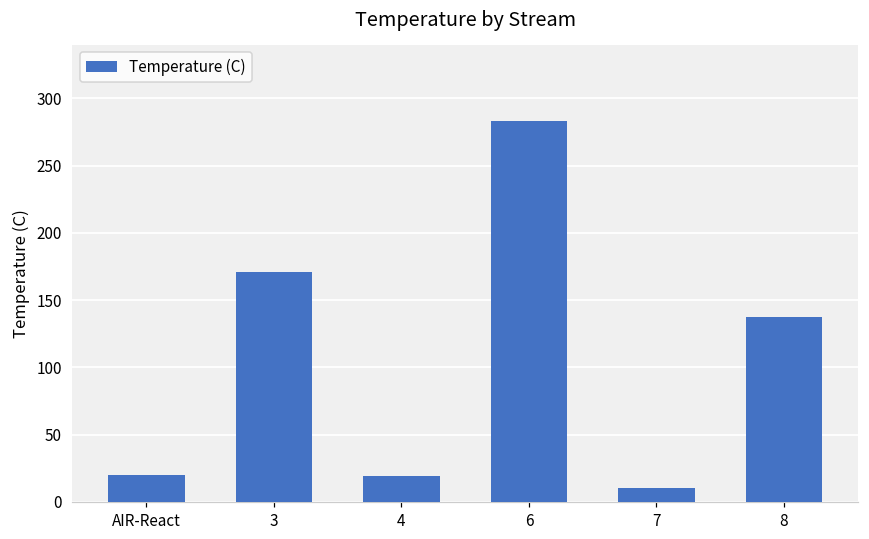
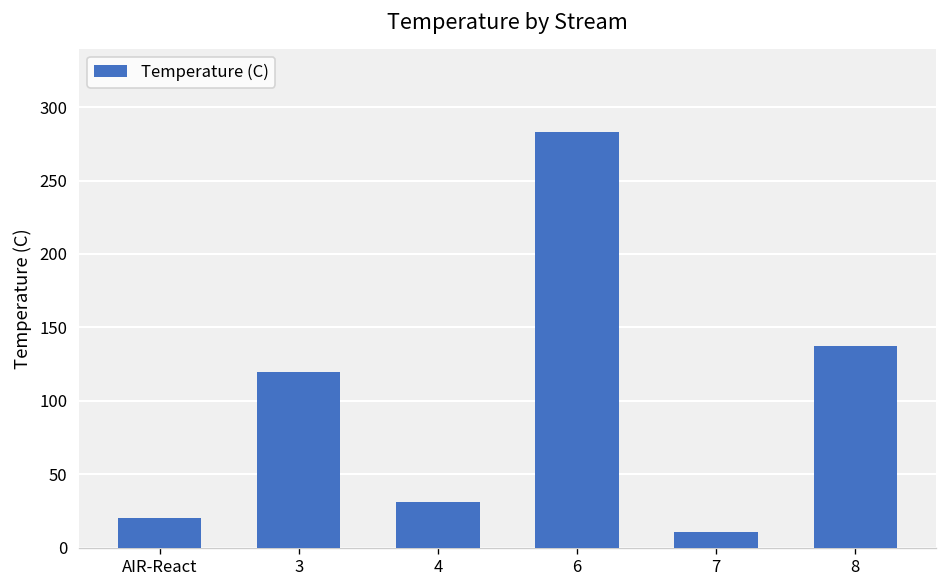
  {
    "AIR-React": 20,
-   "3": 171,
-   "4": 19,
+   "3": 120,
+   "4": 31,
    "6": 283,
    "7": 11,
    "8": 137
  }
